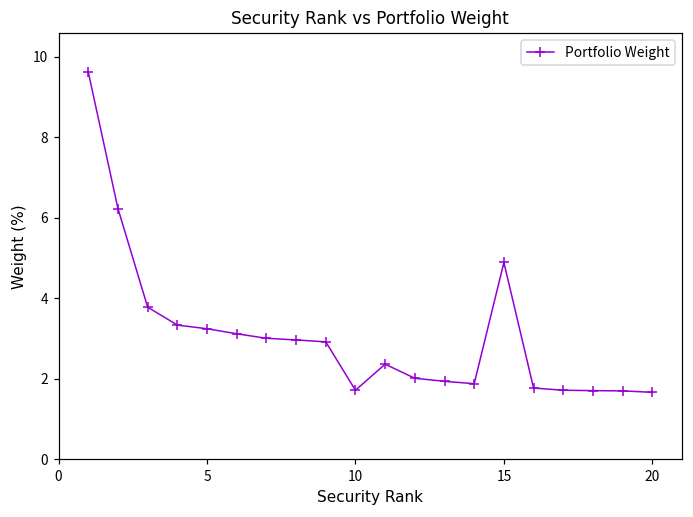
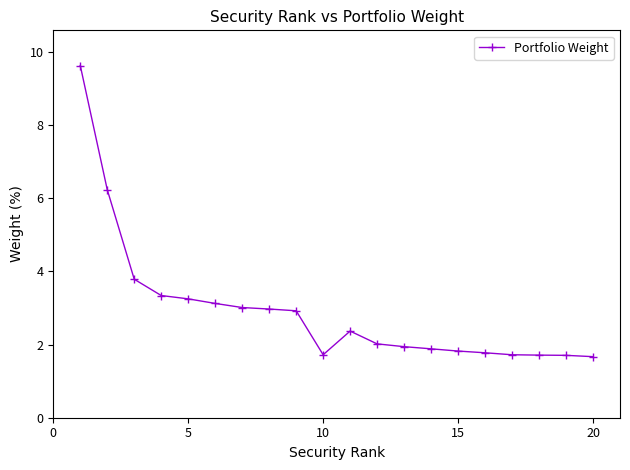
  {
    "5": 3.2,
    "10": 1.7,
-   "15": 4.9,
+   "15": 1.8,
    "20": 1.7
  }
